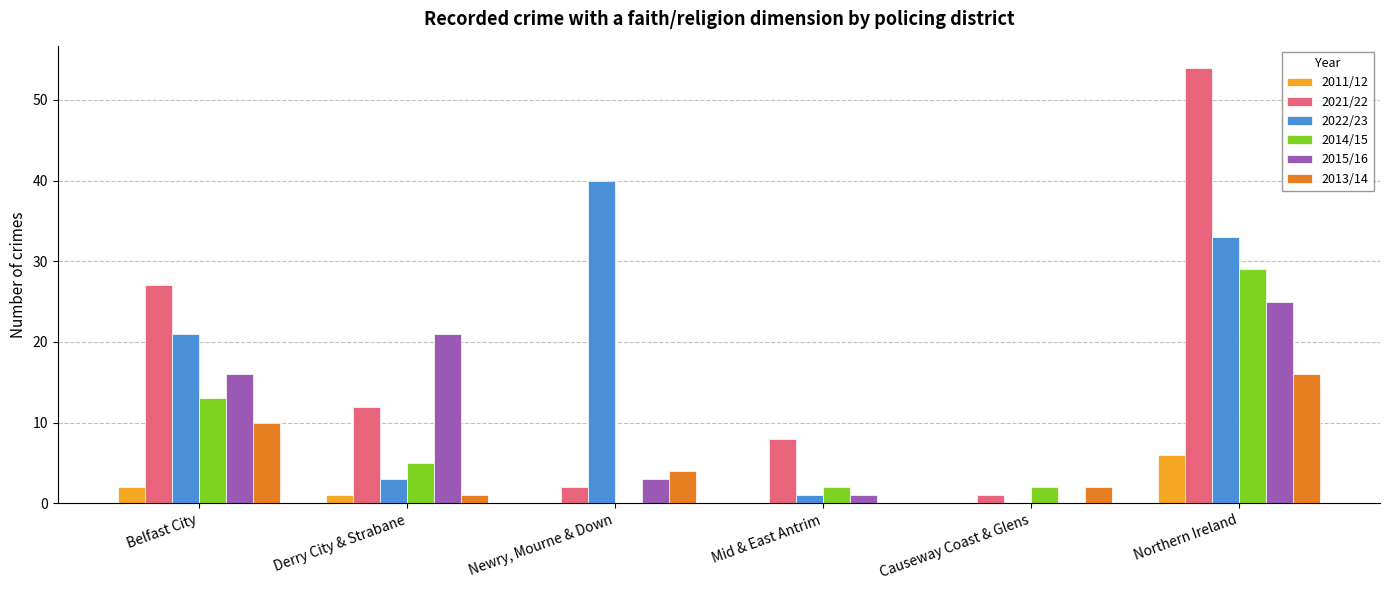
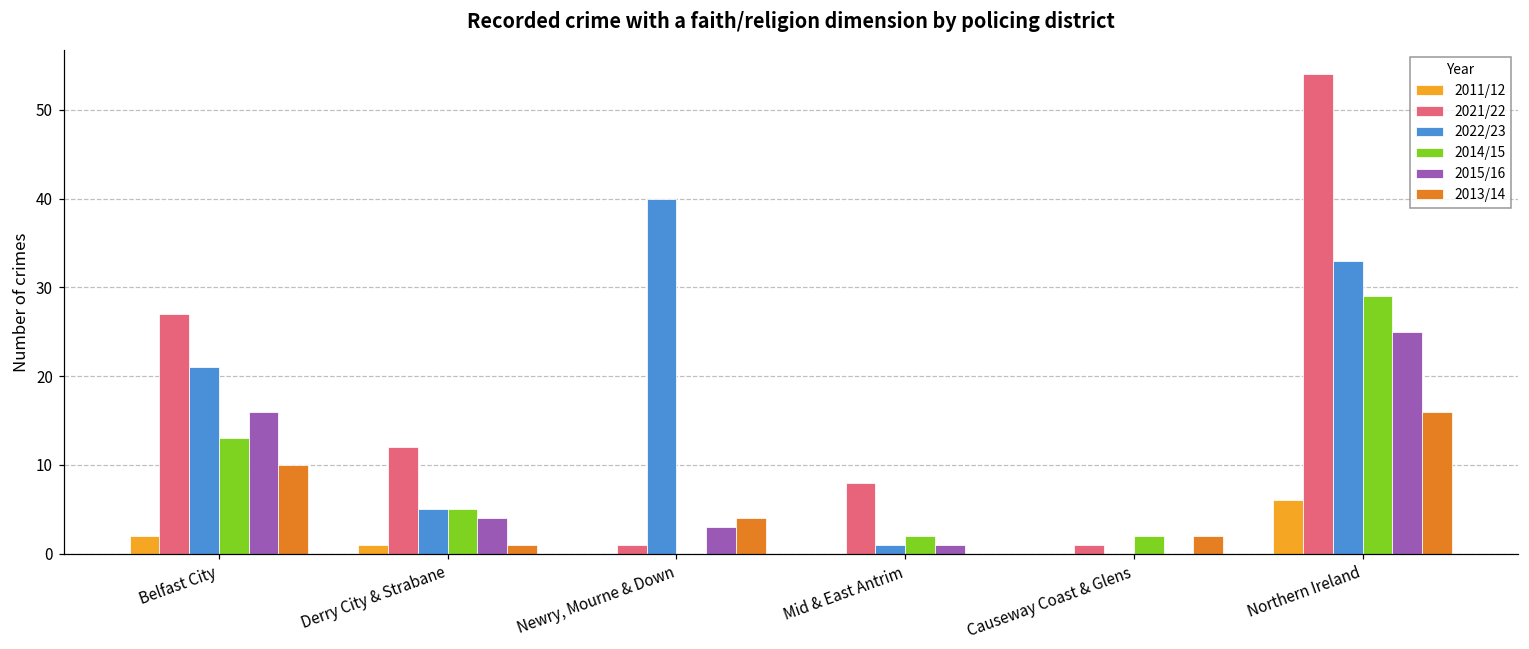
  {
    "2021/22": {
      "Belfast City": 27,
      "Derry City & Strabane": 12,
-     "Newry, Mourne & Down": 2,
+     "Newry, Mourne & Down": 1,
      "Mid & East Antrim": 8,
      "Causeway Coast & Glens": 1,
      "Northern Ireland": 54
    },
    "2022/23": {
      "Belfast City": 21,
-     "Derry City & Strabane": 3,
+     "Derry City & Strabane": 5,
      "Newry, Mourne & Down": 40,
      "Mid & East Antrim": 1,
      "Causeway Coast & Glens": 0,
      "Northern Ireland": 33
    },
    "2014/15": {
      "Belfast City": 13,
      "Derry City & Strabane": 5,
      "Newry, Mourne & Down": 0,
      "Mid & East Antrim": 2,
      "Causeway Coast & Glens": 2,
      "Northern Ireland": 29
    },
    "2015/16": {
      "Belfast City": 16,
-     "Derry City & Strabane": 21,
+     "Derry City & Strabane": 4,
      "Newry, Mourne & Down": 3,
      "Mid & East Antrim": 1,
      "Causeway Coast & Glens": 0,
      "Northern Ireland": 25
    }
  }
